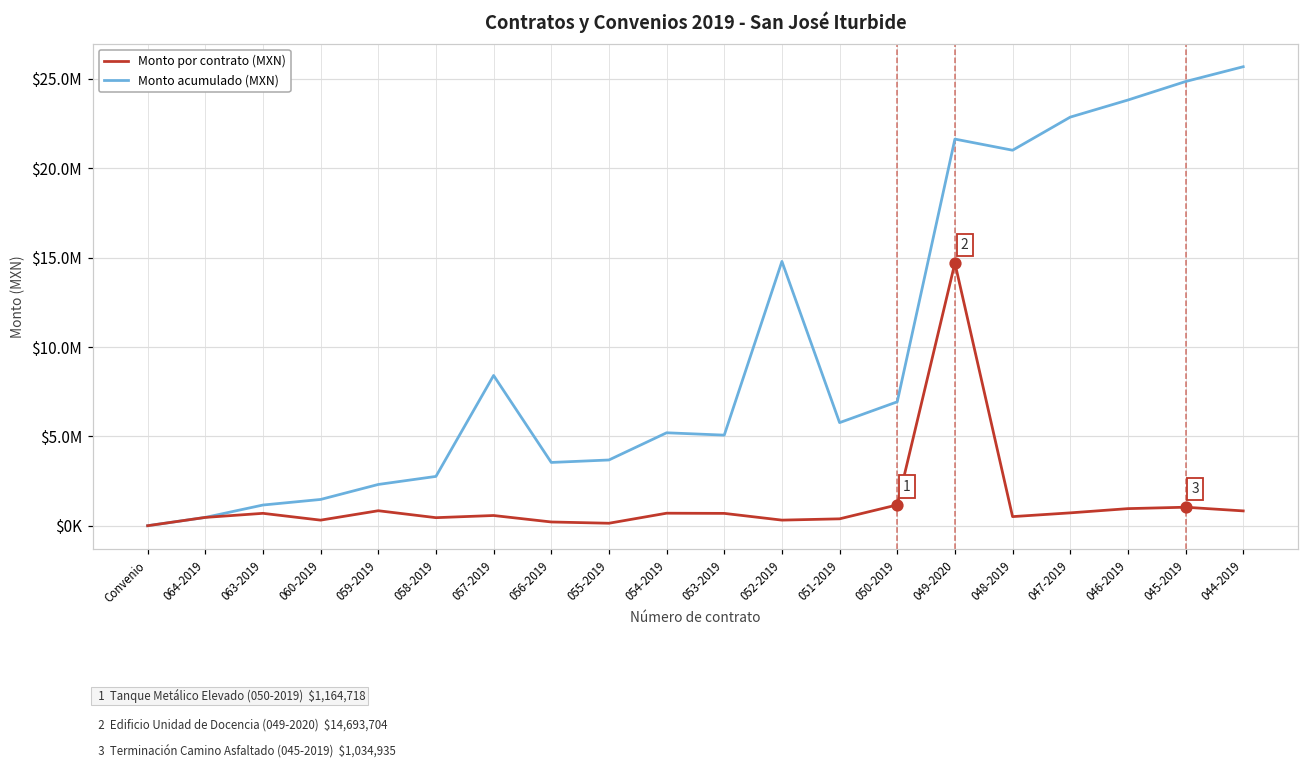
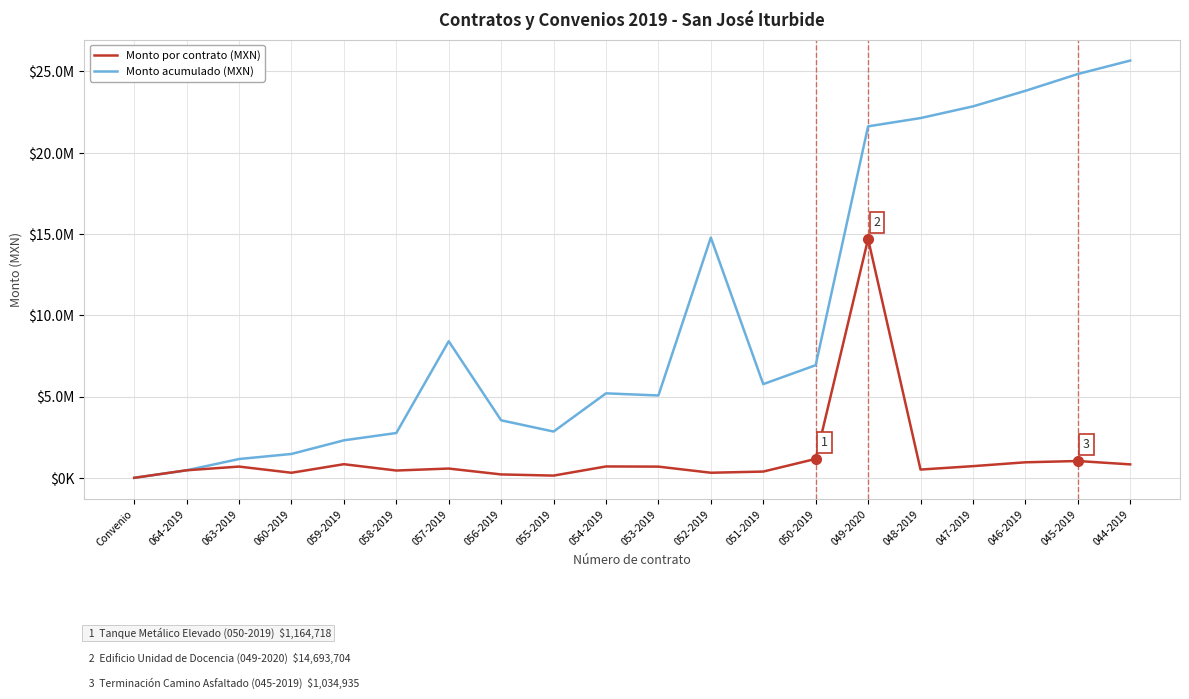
  {
    "Monto acumulado (MXN)": {
      "063-2019": "$1200000",
      "060-2019": "$1500000",
      "059-2019": "$2300000",
      "058-2019": "$2800000",
      "057-2019": "$8400000",
      "056-2019": "$3500000",
-     "055-2019": "$3700000",
+     "055-2019": "$2800000",
      "054-2019": "$5200000",
      "053-2019": "$5100000",
      "052-2019": "$14800000",
      "051-2019": "$5800000",
      "050-2019": "$6900000",
      "049-2020": "$21600000",
-     "048-2019": "$21000000",
+     "048-2019": "$22100000",
      "047-2019": "$22900000",
      "046-2019": "$23800000",
      "045-2019": "$24800000",
      "044-2019": "$25700000"
    }
  }
